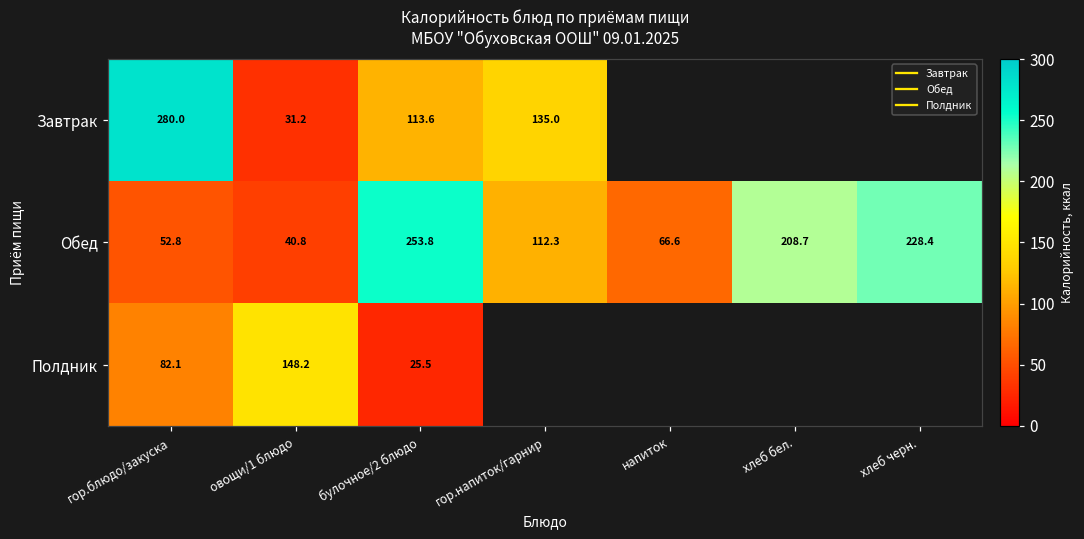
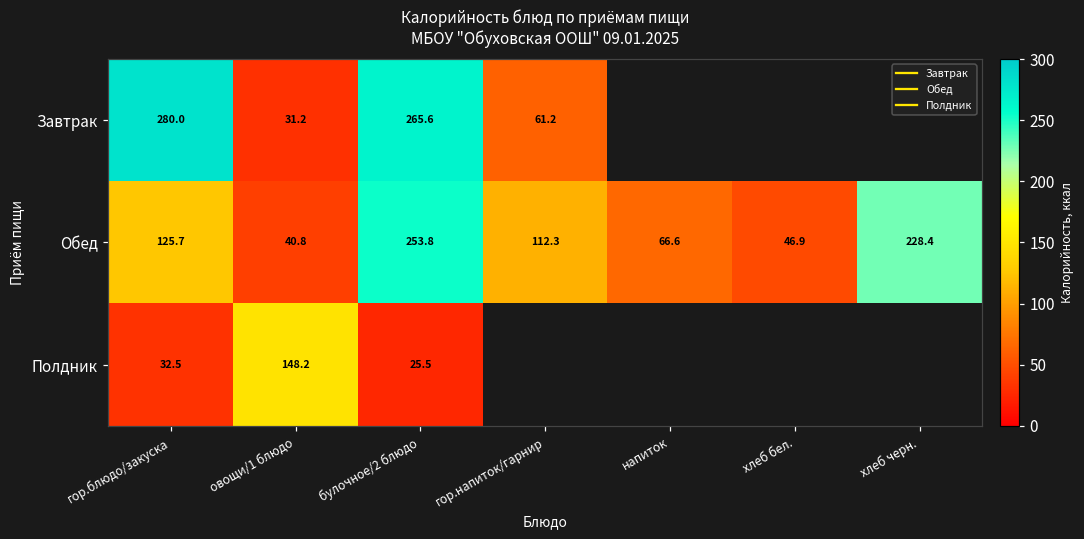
  {
    "Завтрак": {
      "гор.блюдо/закуска": 280.0,
      "овощи/1 блюдо": 31.2,
-     "булочное/2 блюдо": 113.6,
-     "гор.напиток/гарнир": 135.0
+     "булочное/2 блюдо": 265.6,
+     "гор.напиток/гарнир": 61.2
    },
    "Обед": {
-     "гор.блюдо/закуска": 52.8,
+     "гор.блюдо/закуска": 125.7,
      "овощи/1 блюдо": 40.8,
      "булочное/2 блюдо": 253.8,
      "гор.напиток/гарнир": 112.3,
      "напиток": 66.6,
-     "хлеб бел.": 208.7,
+     "хлеб бел.": 46.9,
      "хлеб черн.": 228.4
    },
    "Полдник": {
-     "гор.блюдо/закуска": 82.1,
+     "гор.блюдо/закуска": 32.5,
      "овощи/1 блюдо": 148.2,
      "булочное/2 блюдо": 25.5
    }
  }
